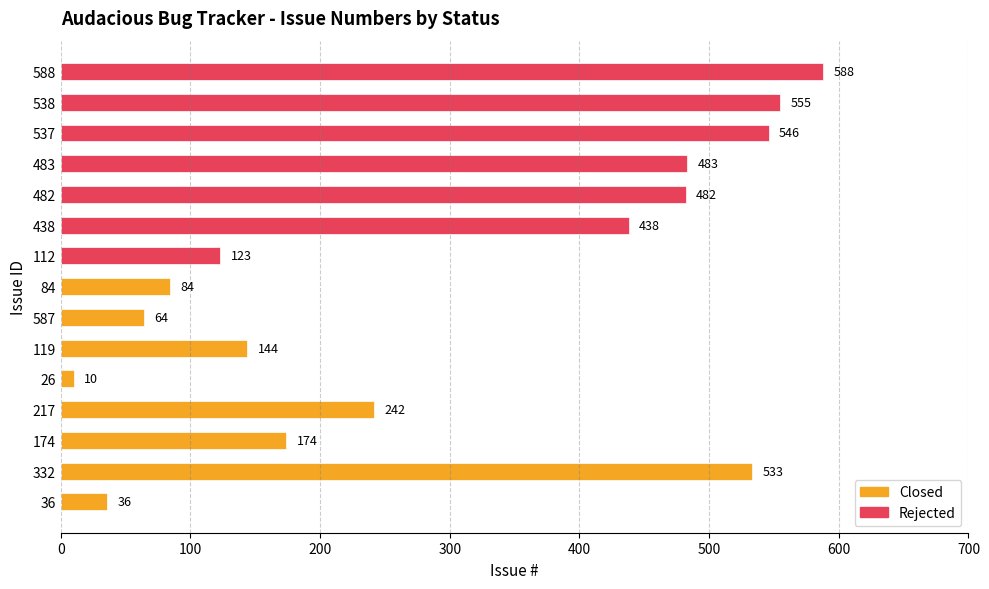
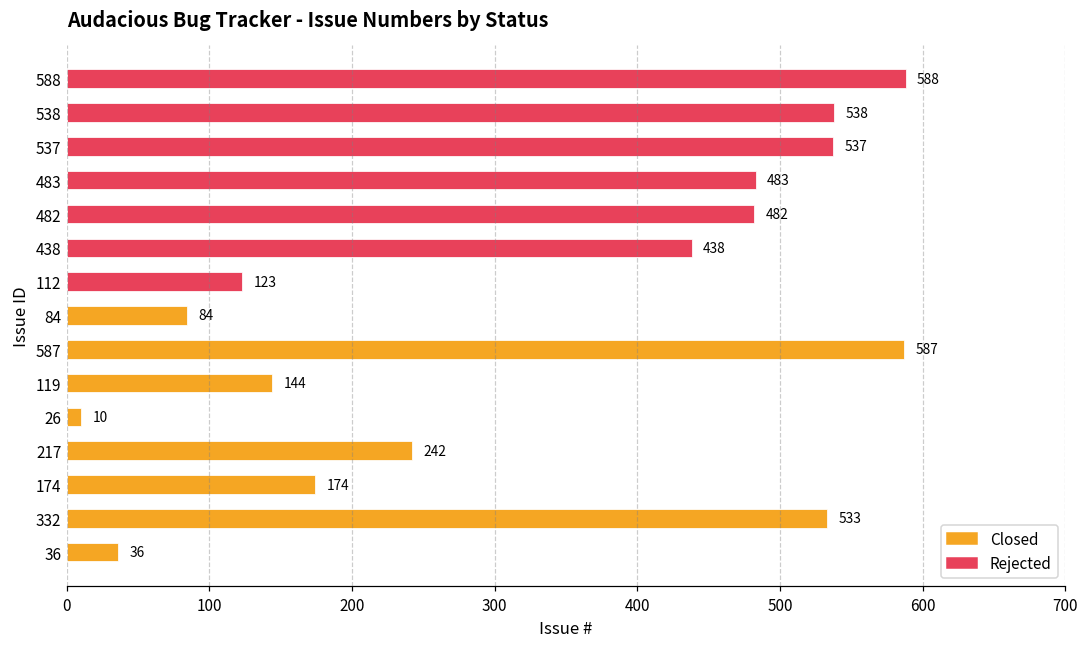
  {
    "588": 588,
-   "538": 555,
-   "537": 546,
+   "538": 538,
+   "537": 537,
    "483": 483,
    "482": 482,
    "438": 438,
    "112": 123,
    "84": 84,
-   "587": 64,
+   "587": 587,
    "119": 144,
    "26": 10,
    "217": 242,
    "174": 174,
    "332": 533,
    "36": 36
  }
